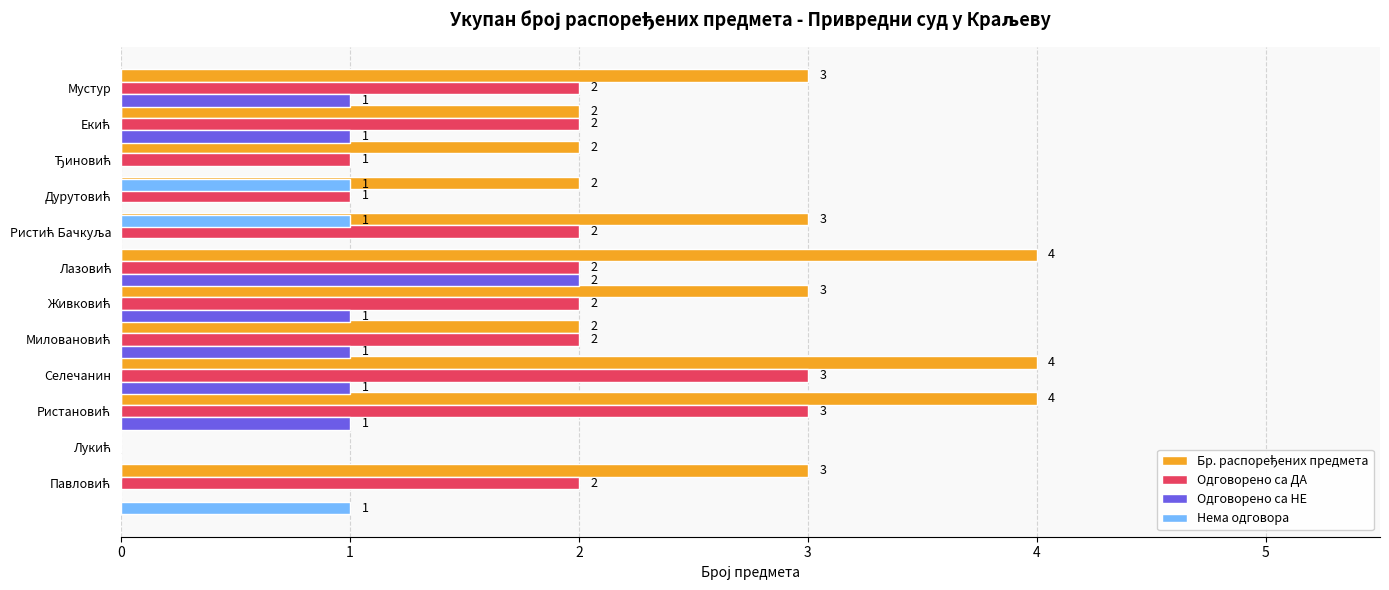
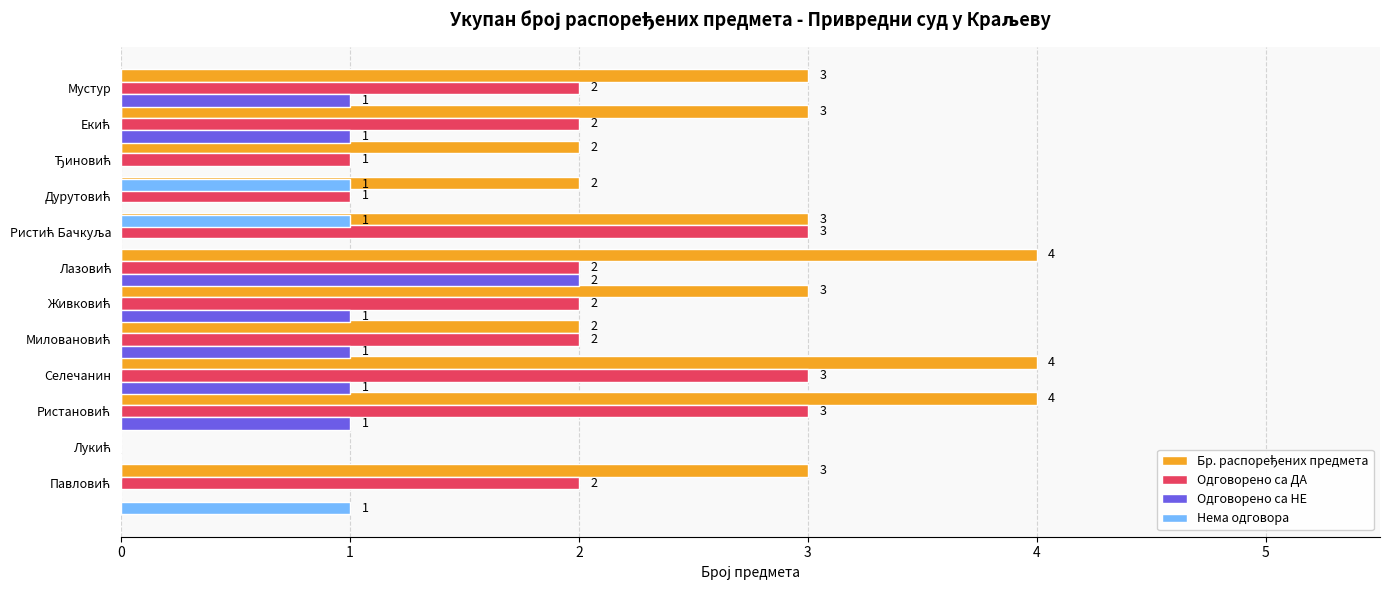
  {
    "Бр. распоређених предмета": {
      "Мустур": 3,
-     "Екић": 2,
+     "Екић": 3,
      "Ђиновић": 2,
      "Дурутовић": 2,
      "Ристић Бачкуља": 3,
      "Лазовић": 4,
      "Живковић": 3,
      "Миловановић": 2,
      "Селечанин": 4,
      "Ристановић": 4,
      "Павловић": 3
    },
    "Одговорено са ДА": {
      "Мустур": 2,
      "Екић": 2,
      "Ђиновић": 1,
-     "Ристић Бачкуља": 2,
+     "Ристић Бачкуља": 3,
      "Лазовић": 2,
      "Живковић": 2,
      "Миловановић": 2,
      "Селечанин": 3,
      "Ристановић": 3,
      "Павловић": 2
    },
    "Одговорено са НЕ": {
      "Мустур": 1,
      "Екић": 1,
      "Лазовић": 2,
      "Живковић": 1,
      "Миловановић": 1,
      "Селечанин": 1,
      "Ристановић": 1
    }
  }
